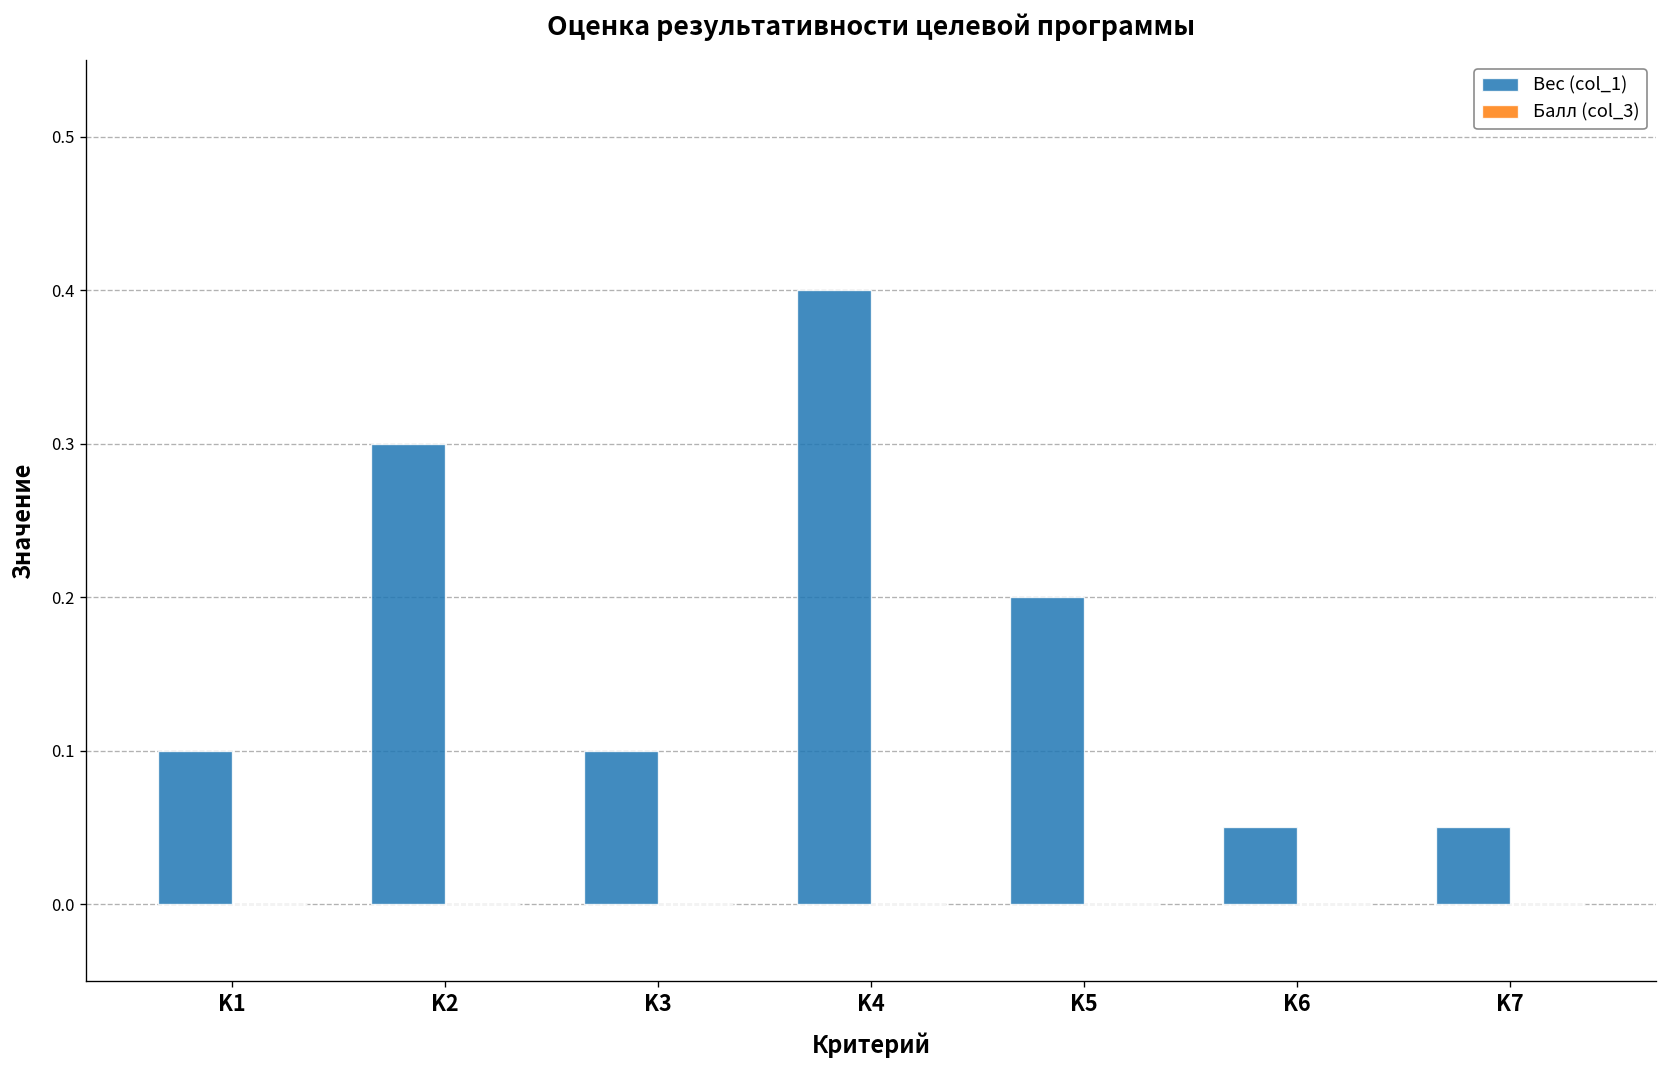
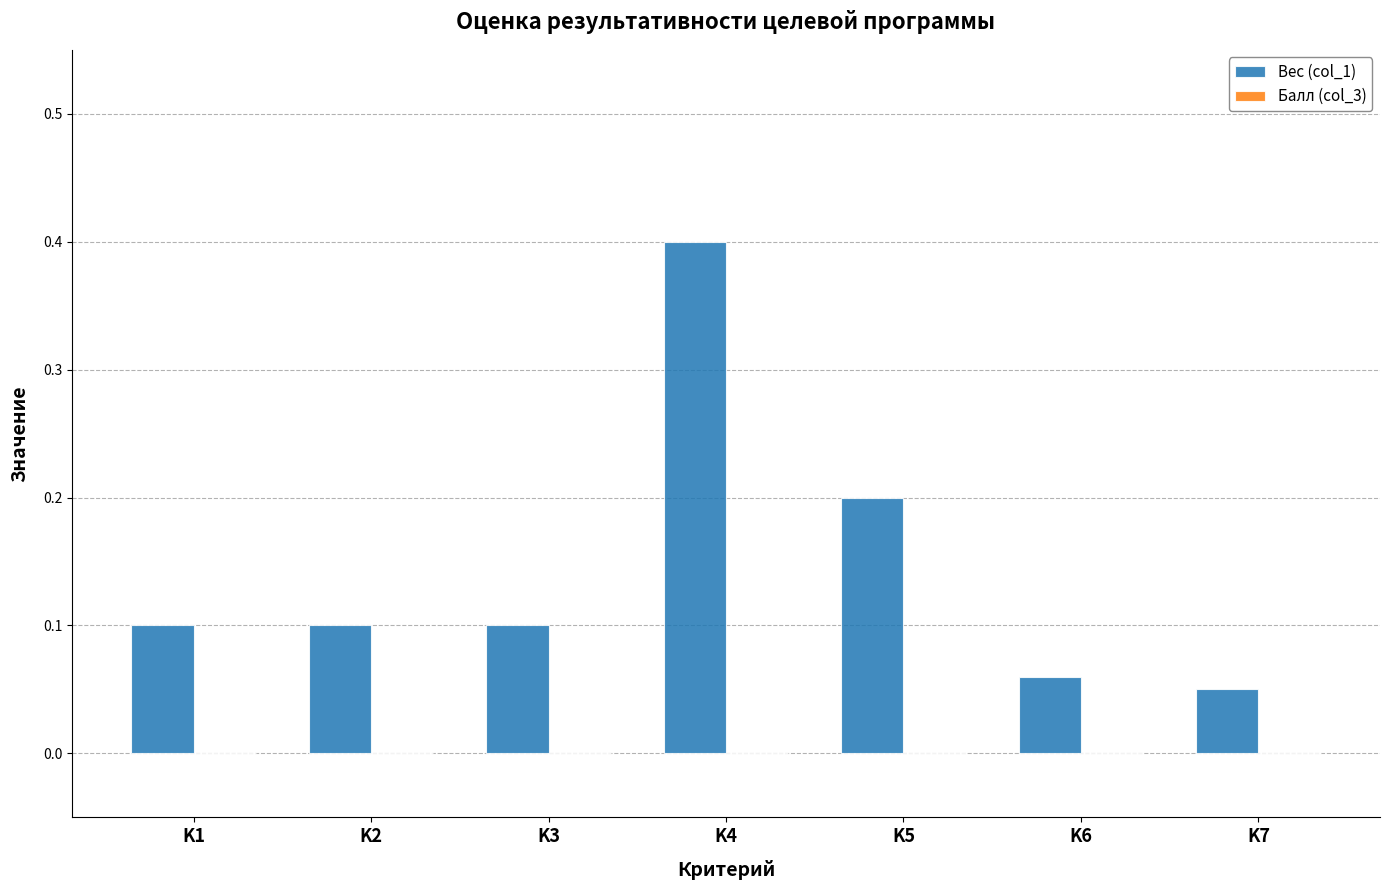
  {
    "Вес (col_1)": {
      "K1": 0.10,
-     "K2": 0.3,
+     "K2": 0.1,
      "K3": 0.10,
      "K4": 0.40,
      "K5": 0.20,
-     "K6": 0.05,
+     "K6": 0.06,
      "K7": 0.05
    },
    "Балл (col_3)": {
      "K1": 0.00,
      "K2": 0.00,
      "K3": 0.00,
      "K4": 0.00,
      "K5": 0.00,
      "K6": 0.00,
      "K7": 0.00
    }
  }
